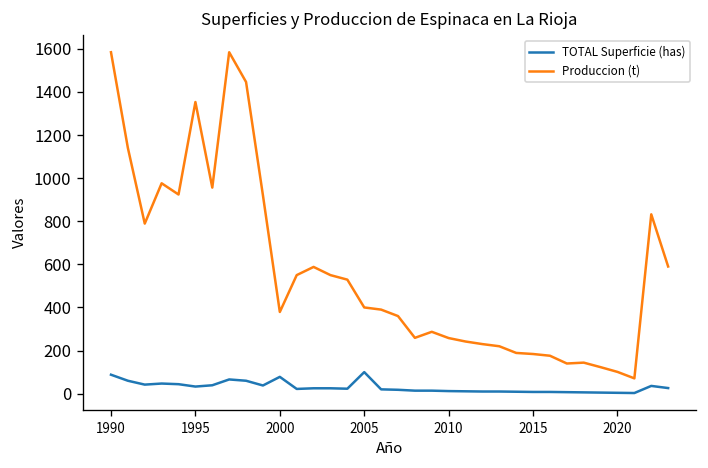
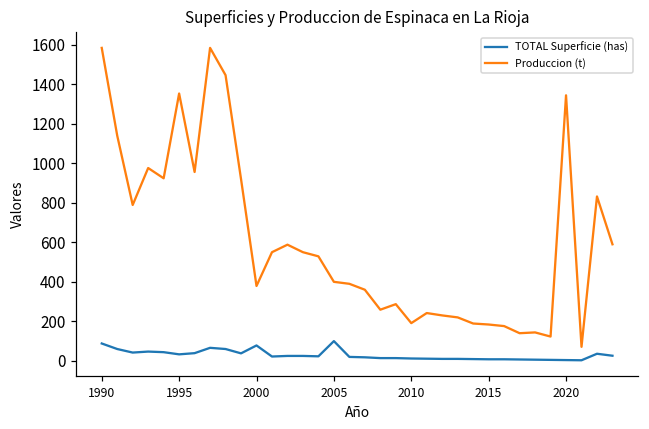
  {
    "TOTAL Superficie (has)": {
      "1990": 90,
      "1995": 30,
      "2000": 80,
      "2005": 100,
      "2010": 10,
      "2015": 10,
      "2020": 0
    },
    "Produccion (t)": {
      "1990": 1580,
      "1995": 1350,
      "2000": 380,
      "2005": 400,
-     "2010": 260,
+     "2010": 190,
      "2015": 180,
-     "2020": 100
+     "2020": 1340
    }
  }
